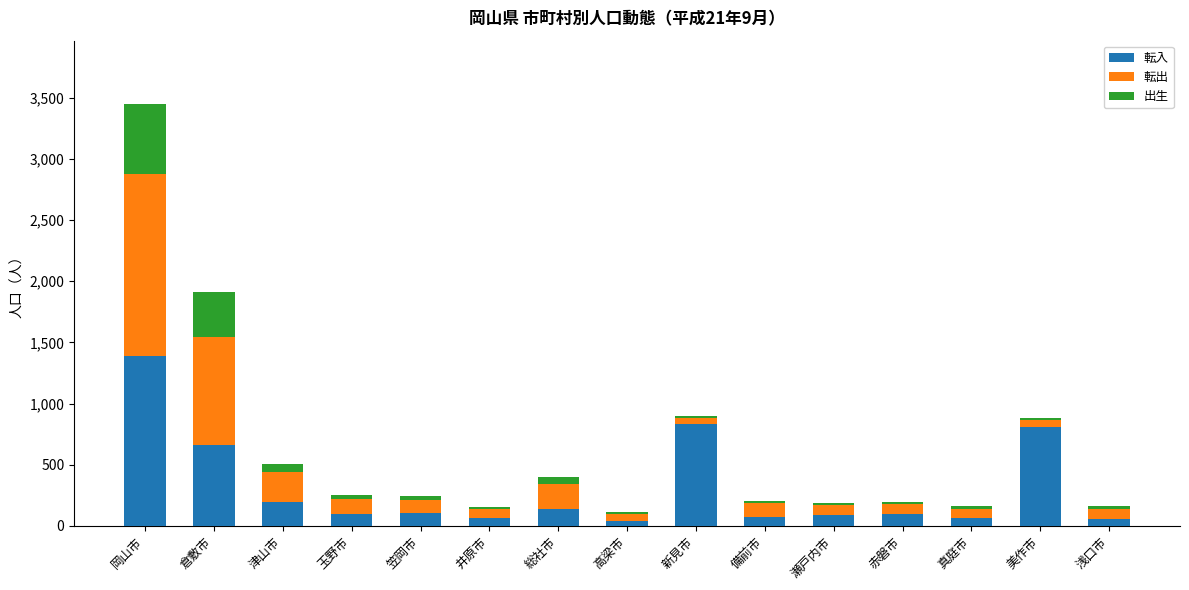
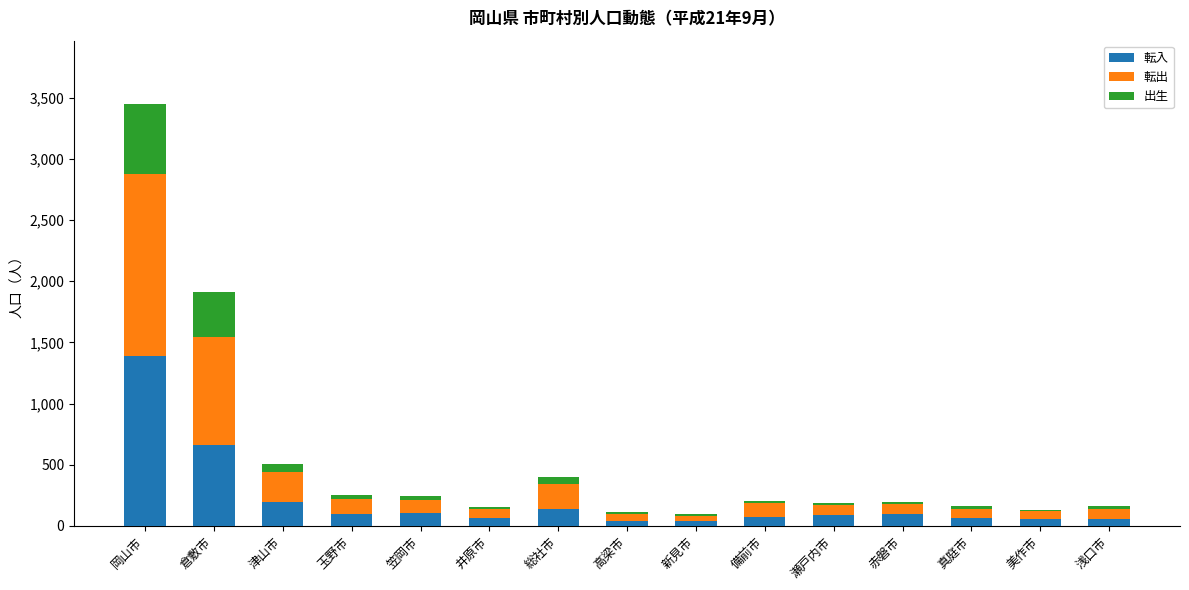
  {
    "転入": {
      "岡山市": "1,390",
      "倉敷市": "660",
      "津山市": "200",
      "玉野市": "100",
      "笠岡市": "100",
      "井原市": "70",
      "総社市": "130",
      "高梁市": "40",
-     "新見市": "840",
+     "新見市": "40",
      "備前市": "70",
      "瀬戸内市": "80",
      "赤磐市": "100",
      "真庭市": "60",
-     "美作市": "810",
+     "美作市": "60",
      "浅口市": "50"
    },
    "転出": {
      "岡山市": "1,490",
      "倉敷市": "890",
      "津山市": "240",
      "玉野市": "120",
      "笠岡市": "110",
      "井原市": "70",
      "総社市": "210",
      "高梁市": "60",
      "新見市": "40",
      "備前市": "110",
      "瀬戸内市": "80",
      "赤磐市": "80",
      "真庭市": "70",
      "美作市": "60",
      "浅口市": "90"
    },
    "出生": {
      "岡山市": "580",
      "倉敷市": "360",
      "津山市": "70",
      "玉野市": "30",
      "笠岡市": "30",
      "総社市": "60",
      "新見市": "20",
      "瀬戸内市": "20",
      "真庭市": "20"
    }
  }
